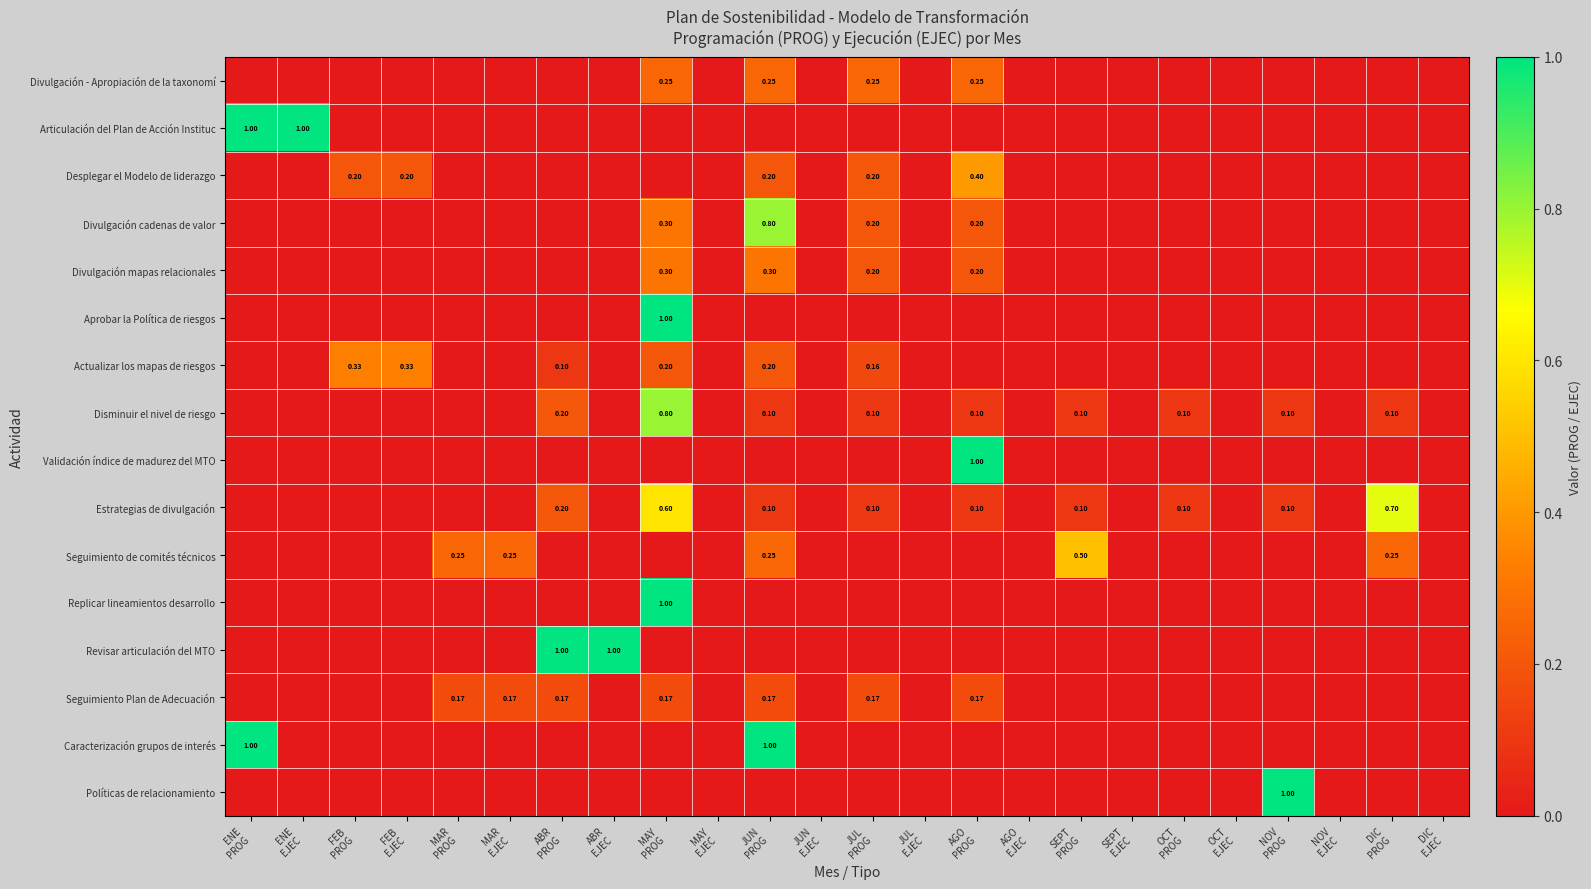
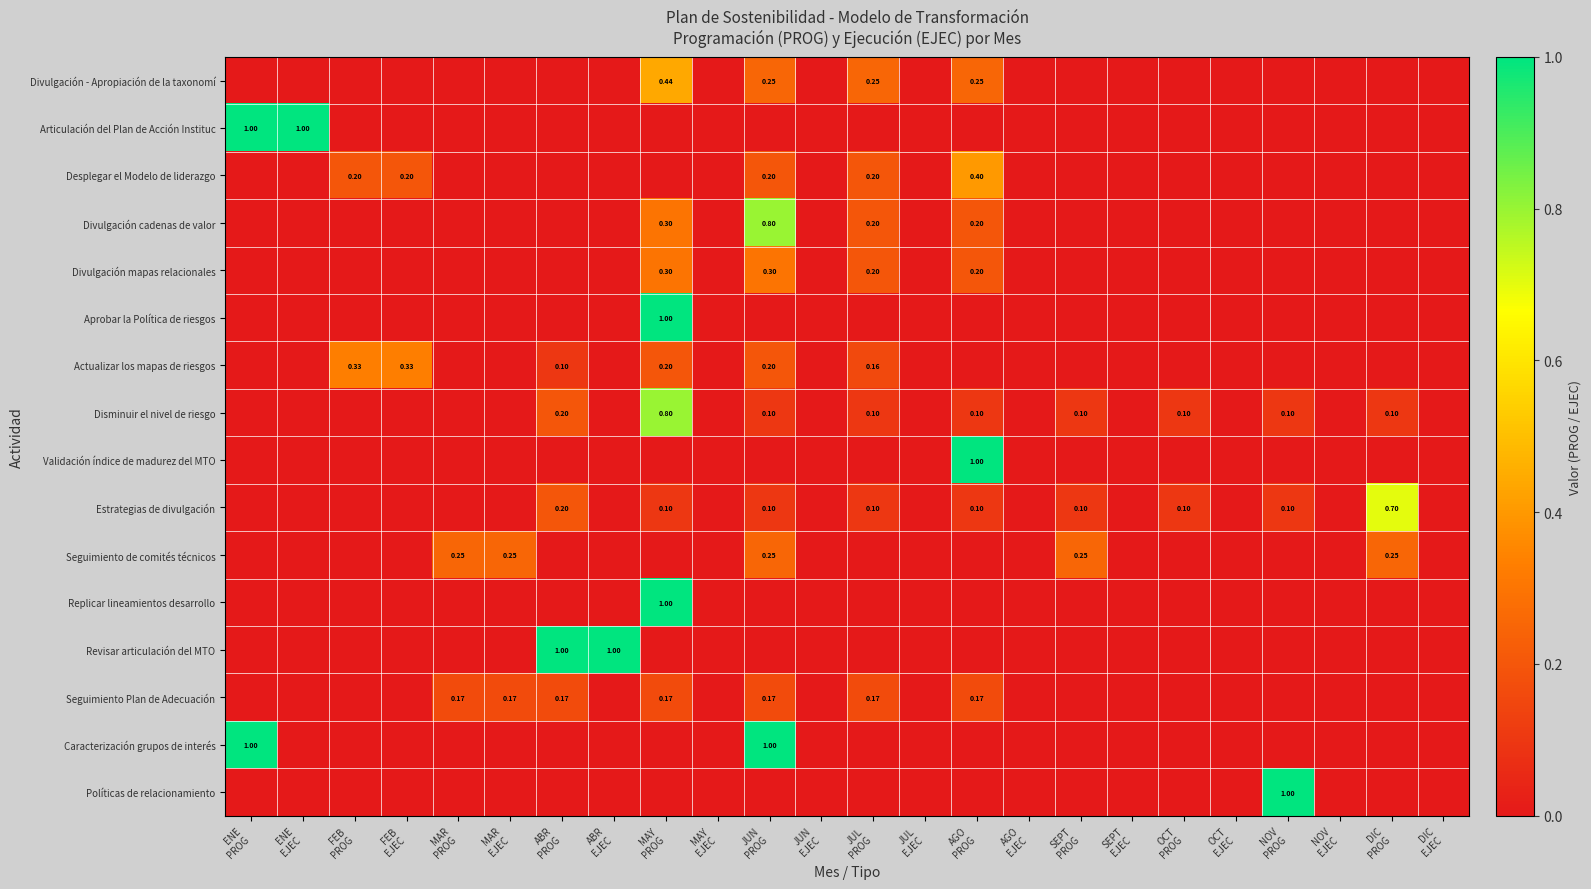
  {
    "Divulgación - Apropiación de la taxonomí": {
-     "MAY PROG": 0.25,
+     "MAY PROG": 0.44,
      "JUN PROG": 0.25,
      "JUL PROG": 0.25,
      "AGO PROG": 0.25
    },
    "Articulación del Plan de Acción Instituc": {
      "ENE PROG": 1.00,
      "ENE EJEC": 1.00
    },
    "Desplegar el Modelo de liderazgo": {
      "FEB PROG": 0.20,
      "FEB EJEC": 0.20,
      "JUN PROG": 0.20,
      "JUL PROG": 0.20,
      "AGO PROG": 0.40
    },
    "Divulgación cadenas de valor": {
      "MAY PROG": 0.30,
      "JUN PROG": 0.80,
      "JUL PROG": 0.20,
      "AGO PROG": 0.20
    },
    "Divulgación mapas relacionales": {
      "MAY PROG": 0.30,
      "JUN PROG": 0.30,
      "JUL PROG": 0.20,
      "AGO PROG": 0.20
    },
    "Aprobar la Política de riesgos": {
      "MAY PROG": 1.00
    },
    "Actualizar los mapas de riesgos": {
      "FEB PROG": 0.33,
      "FEB EJEC": 0.33,
      "ABR PROG": 0.10,
      "MAY PROG": 0.20,
      "JUN PROG": 0.20,
      "JUL PROG": 0.16
    },
    "Disminuir el nivel de riesgo": {
      "ABR PROG": 0.20,
      "MAY PROG": 0.80,
      "JUN PROG": 0.10,
      "JUL PROG": 0.10,
      "AGO PROG": 0.10,
      "SEPT PROG": 0.10,
      "OCT PROG": 0.10,
      "NOV PROG": 0.10,
      "DIC PROG": 0.10
    },
    "Validación índice de madurez del MTO": {
      "AGO PROG": 1.00
    },
    "Estrategias de divulgación": {
      "ABR PROG": 0.20,
-     "MAY PROG": 0.60,
+     "MAY PROG": 0.10,
      "JUN PROG": 0.10,
      "JUL PROG": 0.10,
      "AGO PROG": 0.10,
      "SEPT PROG": 0.10,
      "OCT PROG": 0.10,
      "NOV PROG": 0.10,
      "DIC PROG": 0.70
    },
    "Seguimiento de comités técnicos": {
      "MAR PROG": 0.25,
      "MAR EJEC": 0.25,
      "JUN PROG": 0.25,
-     "SEPT PROG": 0.50,
+     "SEPT PROG": 0.25,
      "DIC PROG": 0.25
    },
    "Replicar lineamientos desarrollo": {
      "MAY PROG": 1.00
    },
    "Revisar articulación del MTO": {
      "ABR PROG": 1.00,
      "ABR EJEC": 1.00
    },
    "Seguimiento Plan de Adecuación": {
      "MAR PROG": 0.17,
      "MAR EJEC": 0.17,
      "ABR PROG": 0.17,
      "MAY PROG": 0.17,
      "JUN PROG": 0.17,
      "JUL PROG": 0.17,
      "AGO PROG": 0.17
    },
    "Caracterización grupos de interés": {
      "ENE PROG": 1.00,
      "JUN PROG": 1.00
    },
    "Políticas de relacionamiento": {
      "NOV PROG": 1.00
    }
  }
